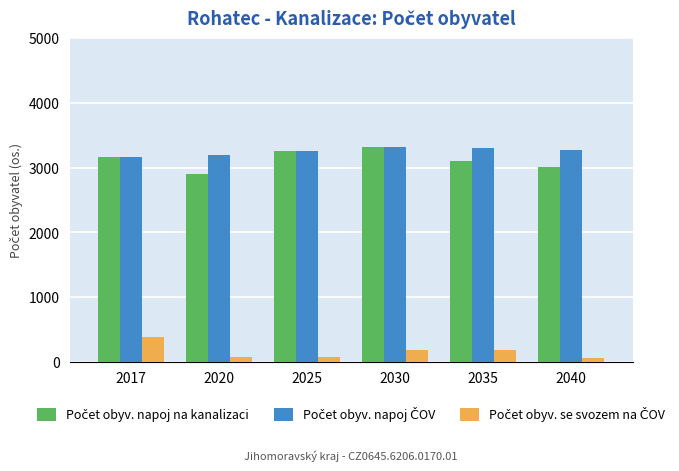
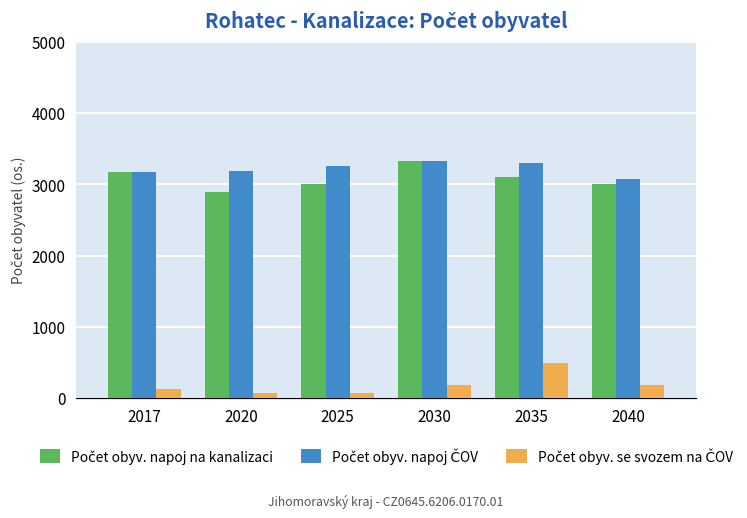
  {
    "Počet obyv. napoj na kanalizaci": {
      "2017": 3200,
      "2020": 2900,
-     "2025": 3300,
+     "2025": 3000,
      "2030": 3300,
      "2035": 3100,
      "2040": 3000
    },
    "Počet obyv. napoj ČOV": {
      "2017": 3200,
      "2020": 3200,
      "2025": 3300,
      "2030": 3300,
      "2035": 3300,
-     "2040": 3300
+     "2040": 3100
    },
    "Počet obyv. se svozem na ČOV": {
-     "2017": 400,
+     "2017": 100,
      "2020": 100,
      "2025": 100,
      "2030": 200,
-     "2035": 200,
-     "2040": 100
+     "2035": 500,
+     "2040": 200
    }
  }
